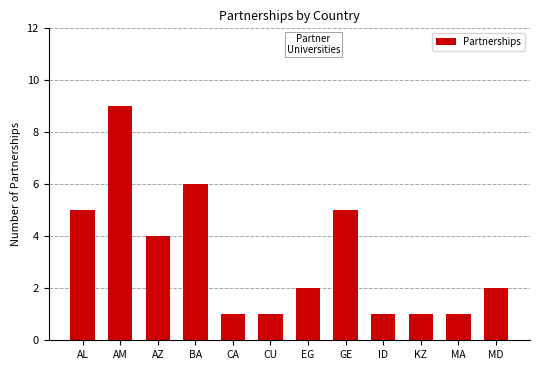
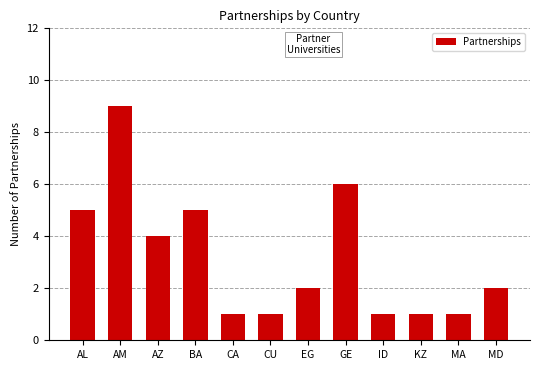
  {
    "AL": 5,
    "AM": 9,
    "AZ": 4,
-   "BA": 6,
+   "BA": 5,
    "CA": 1,
    "CU": 1,
    "EG": 2,
-   "GE": 5,
+   "GE": 6,
    "ID": 1,
    "KZ": 1,
    "MA": 1,
    "MD": 2
  }
